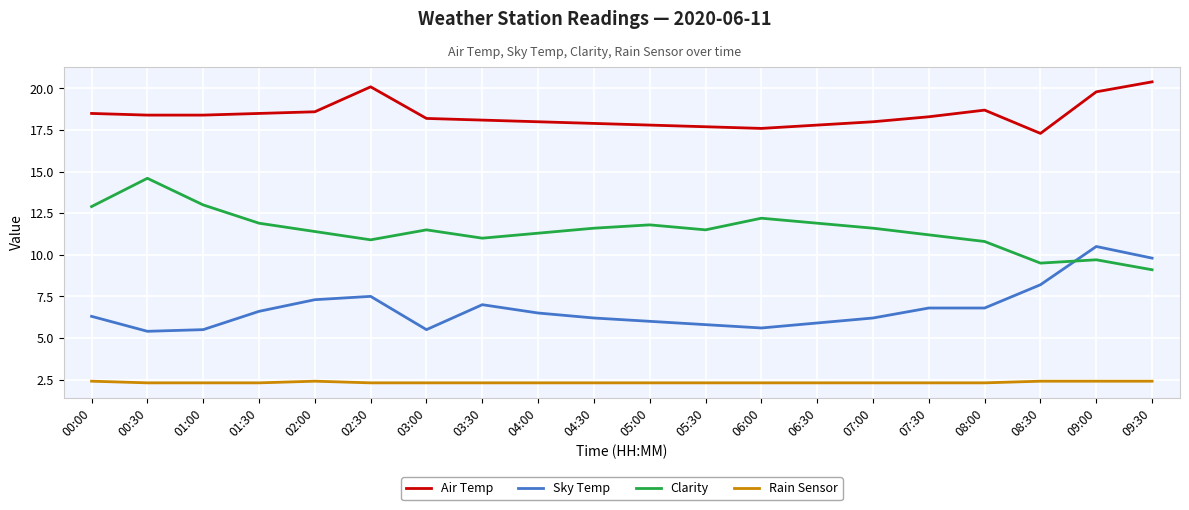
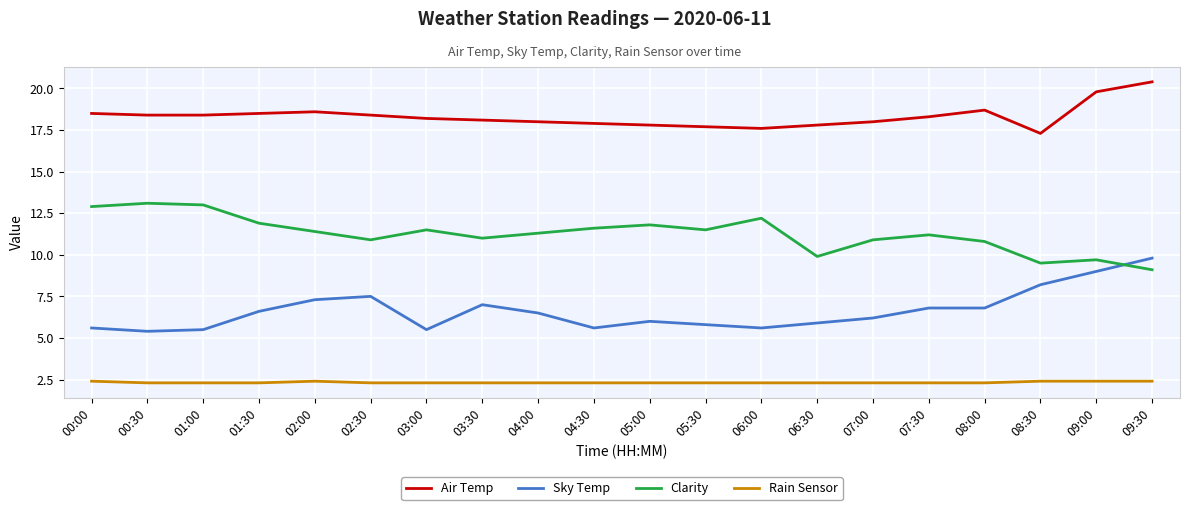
  {
    "Air Temp": {
      "00:00": 18.5,
      "00:30": 18.4,
      "01:00": 18.4,
      "01:30": 18.5,
      "02:00": 18.6,
-     "02:30": 20.1,
+     "02:30": 18.4,
      "03:00": 18.2,
      "03:30": 18.1,
      "04:00": 18.0,
      "04:30": 17.9,
      "05:00": 17.8,
      "05:30": 17.7,
      "06:00": 17.6,
      "06:30": 17.8,
      "07:00": 18.0,
      "07:30": 18.3,
      "08:00": 18.7,
      "08:30": 17.3,
      "09:00": 19.8,
      "09:30": 20.4
    },
    "Sky Temp": {
-     "00:00": 6.3,
+     "00:00": 5.6,
      "00:30": 5.4,
      "01:00": 5.5,
      "01:30": 6.6,
      "02:00": 7.3,
      "02:30": 7.5,
      "03:00": 5.5,
      "03:30": 7.0,
      "04:00": 6.5,
-     "04:30": 6.2,
+     "04:30": 5.6,
      "05:00": 6.0,
      "05:30": 5.8,
      "06:00": 5.6,
      "06:30": 5.9,
      "07:00": 6.2,
      "07:30": 6.8,
      "08:00": 6.8,
      "08:30": 8.2,
-     "09:00": 10.5,
+     "09:00": 9.0,
      "09:30": 9.8
    },
    "Clarity": {
      "00:00": 12.9,
-     "00:30": 14.6,
+     "00:30": 13.1,
      "01:00": 13.0,
      "01:30": 11.9,
      "02:00": 11.4,
      "02:30": 10.9,
      "03:00": 11.5,
      "03:30": 11.0,
      "04:00": 11.3,
      "04:30": 11.6,
      "05:00": 11.8,
      "05:30": 11.5,
      "06:00": 12.2,
-     "06:30": 11.9,
-     "07:00": 11.6,
+     "06:30": 9.9,
+     "07:00": 10.9,
      "07:30": 11.2,
      "08:00": 10.8,
      "08:30": 9.5,
      "09:00": 9.7,
      "09:30": 9.1
    },
    "Rain Sensor": {
      "00:00": 2.4,
      "00:30": 2.3,
      "01:00": 2.3,
      "01:30": 2.3,
      "02:00": 2.4,
      "02:30": 2.3,
      "03:00": 2.3,
      "03:30": 2.3,
      "04:00": 2.3,
      "04:30": 2.3,
      "05:00": 2.3,
      "05:30": 2.3,
      "06:00": 2.3,
      "06:30": 2.3,
      "07:00": 2.3,
      "07:30": 2.3,
      "08:00": 2.3,
      "08:30": 2.4,
      "09:00": 2.4,
      "09:30": 2.4
    }
  }
